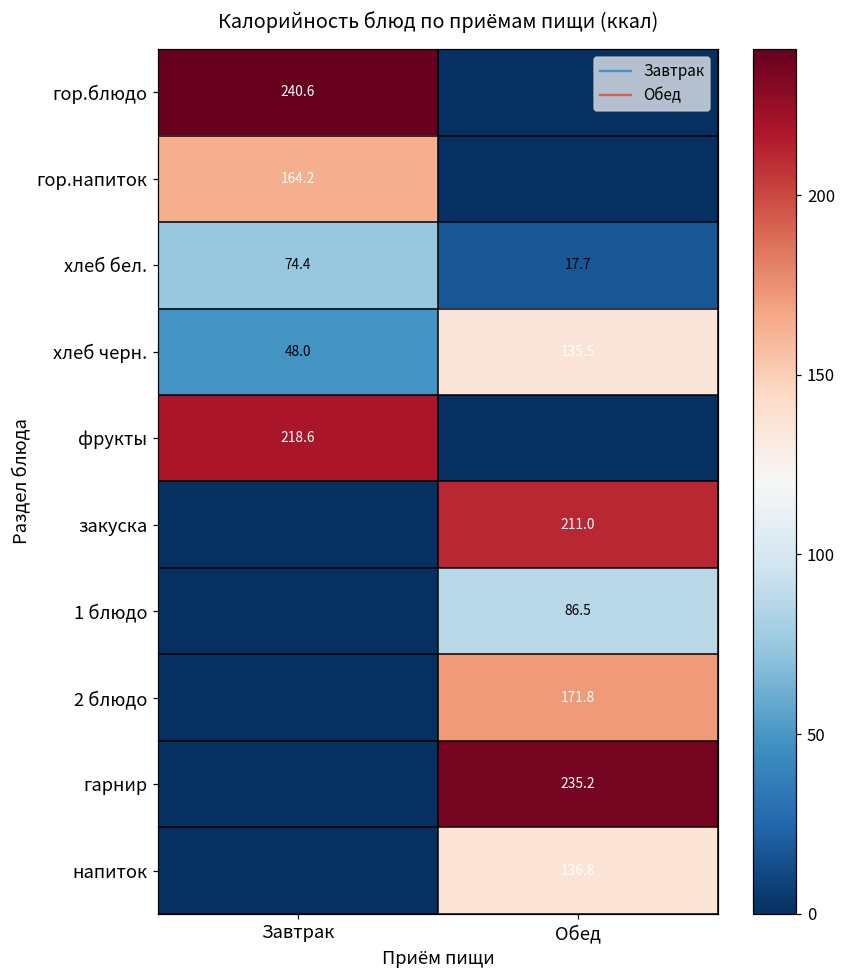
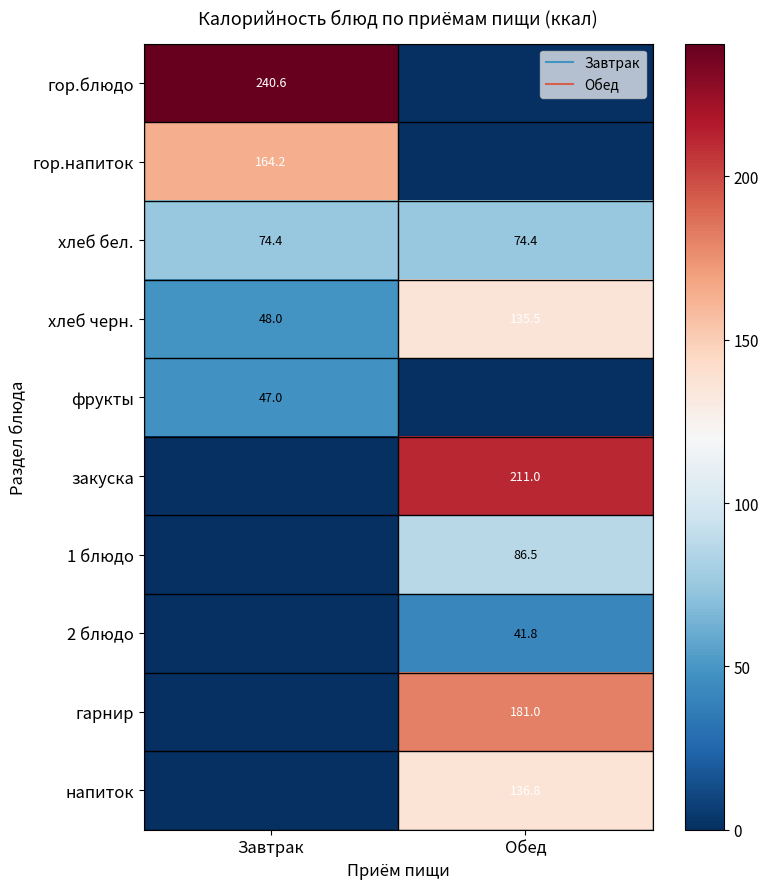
  {
    "гор.блюдо": {
      "Завтрак": 240.6
    },
    "гор.напиток": {
      "Завтрак": 164.2
    },
    "хлеб бел.": {
      "Завтрак": 74.4,
-     "Обед": 17.7
+     "Обед": 74.4
    },
    "хлеб черн.": {
      "Завтрак": 48.0
    },
    "фрукты": {
-     "Завтрак": 218.6
+     "Завтрак": 47.0
    },
    "закуска": {
      "Обед": 211.0
    },
    "1 блюдо": {
      "Обед": 86.5
    },
    "2 блюдо": {
-     "Обед": 171.8
+     "Обед": 41.8
    },
    "гарнир": {
-     "Обед": 235.2
+     "Обед": 181.0
    }
  }
